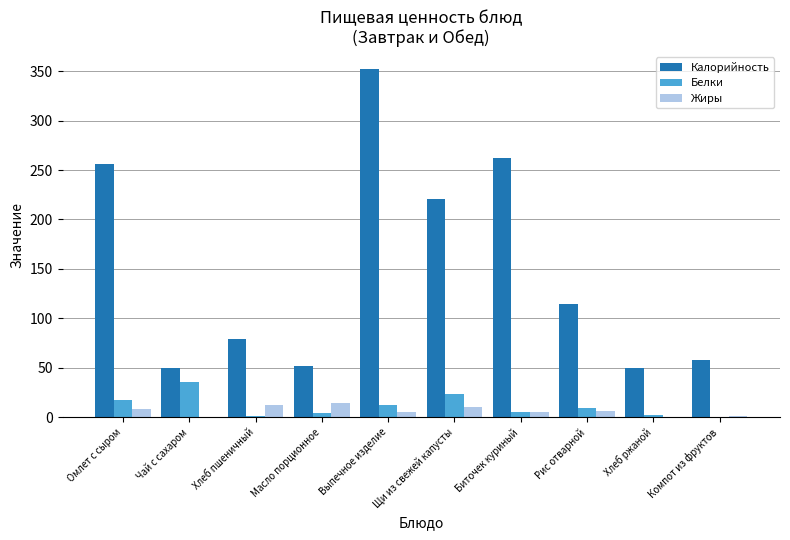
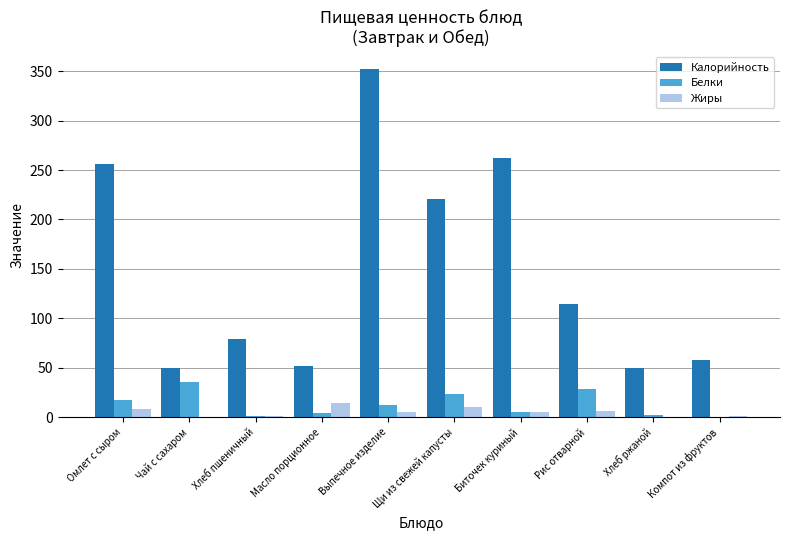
  {
    "Калорийность": {
      "Омлет с сыром": 260,
      "Чай с сахаром": 50,
      "Хлеб пшеничный": 80,
      "Масло порционное": 50,
      "Выпечное изделие": 350,
      "Щи из свежей капусты": 220,
      "Биточек куриный": 260,
      "Рис отварной": 110,
      "Хлеб ржаной": 50,
      "Компот из фруктов": 60
    },
    "Белки": {
      "Омлет с сыром": 20,
      "Чай с сахаром": 40,
      "Масло порционное": 0,
      "Выпечное изделие": 10,
      "Щи из свежей капусты": 20,
      "Биточек куриный": 10,
-     "Рис отварной": 10
+     "Рис отварной": 30
    },
    "Жиры": {
      "Омлет с сыром": 10,
      "Чай с сахаром": 0,
-     "Хлеб пшеничный": 10,
+     "Хлеб пшеничный": 0,
      "Масло порционное": 10,
      "Выпечное изделие": 10,
      "Щи из свежей капусты": 10,
      "Биточек куриный": 10,
      "Рис отварной": 10
    }
  }
